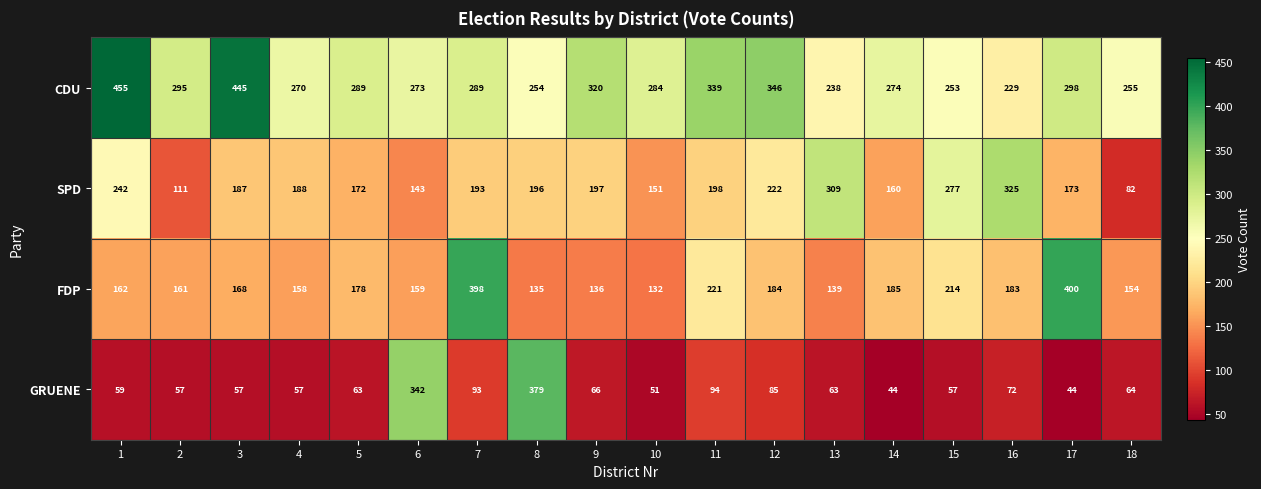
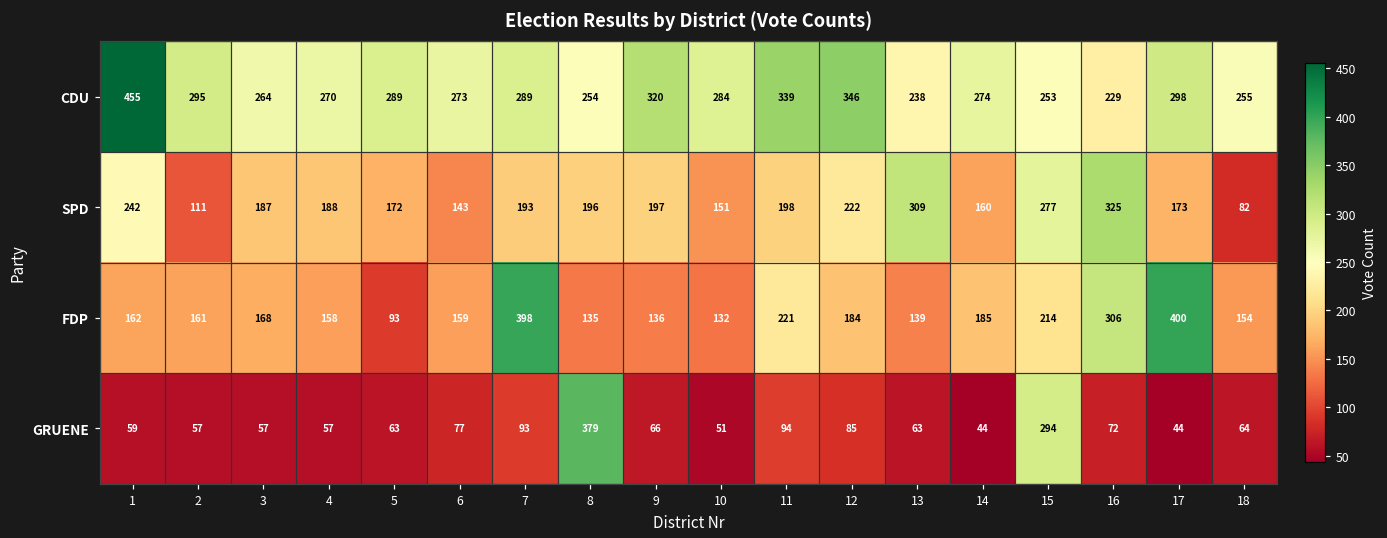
  {
    "CDU": {
      "1": 455,
      "2": 295,
-     "3": 445,
+     "3": 264,
      "4": 270,
      "5": 289,
      "6": 273,
      "7": 289,
      "8": 254,
      "9": 320,
      "10": 284,
      "11": 339,
      "12": 346,
      "13": 238,
      "14": 274,
      "15": 253,
      "16": 229,
      "17": 298,
      "18": 255
    },
    "SPD": {
      "1": 242,
      "2": 111,
      "3": 187,
      "4": 188,
      "5": 172,
      "6": 143,
      "7": 193,
      "8": 196,
      "9": 197,
      "10": 151,
      "11": 198,
      "12": 222,
      "13": 309,
      "14": 160,
      "15": 277,
      "16": 325,
      "17": 173,
      "18": 82
    },
    "FDP": {
      "1": 162,
      "2": 161,
      "3": 168,
      "4": 158,
-     "5": 178,
+     "5": 93,
      "6": 159,
      "7": 398,
      "8": 135,
      "9": 136,
      "10": 132,
      "11": 221,
      "12": 184,
      "13": 139,
      "14": 185,
      "15": 214,
-     "16": 183,
+     "16": 306,
      "17": 400,
      "18": 154
    },
    "GRUENE": {
      "1": 59,
      "2": 57,
      "3": 57,
      "4": 57,
      "5": 63,
-     "6": 342,
+     "6": 77,
      "7": 93,
      "8": 379,
      "9": 66,
      "10": 51,
      "11": 94,
      "12": 85,
      "13": 63,
      "14": 44,
-     "15": 57,
+     "15": 294,
      "16": 72,
      "17": 44,
      "18": 64
    }
  }
